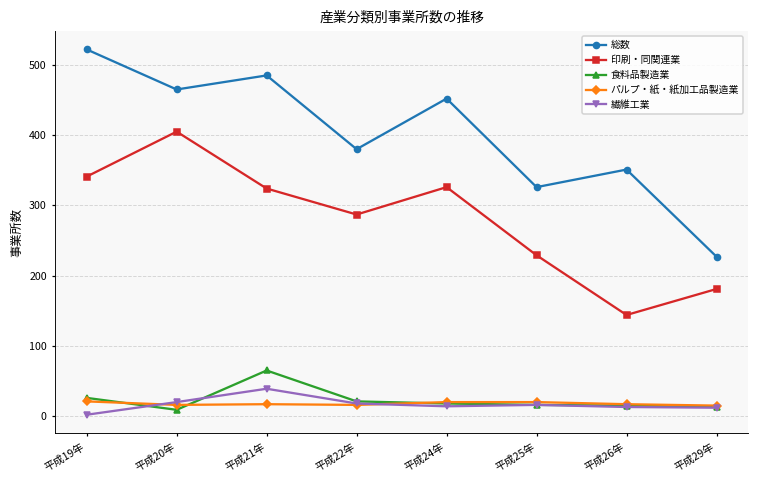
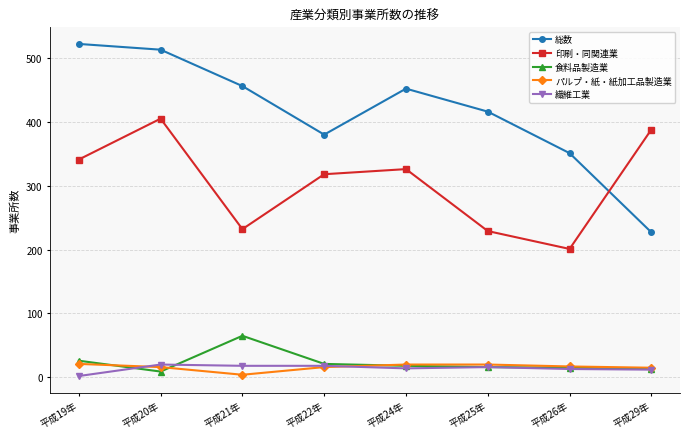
  {
    "総数": {
      "平成19年": 520,
-     "平成20年": 470,
-     "平成21年": 490,
+     "平成20年": 510,
+     "平成21年": 460,
      "平成22年": 380,
      "平成24年": 450,
-     "平成25年": 330,
+     "平成25年": 420,
      "平成26年": 350,
      "平成29年": 230
    },
    "印刷・同関連業": {
      "平成19年": 340,
      "平成20年": 410,
-     "平成21年": 320,
-     "平成22年": 290,
+     "平成21年": 230,
+     "平成22年": 320,
      "平成24年": 330,
      "平成25年": 230,
-     "平成26年": 140,
-     "平成29年": 180
+     "平成26年": 200,
+     "平成29年": 390
    },
    "食料品製造業": {
      "平成19年": 30,
      "平成20年": 10,
      "平成21年": 70
    },
    "パルプ・紙・紙加工品製造業": {
      "平成19年": 20,
      "平成20年": 20,
-     "平成21年": 20,
+     "平成21年": 0,
      "平成25年": 20
    },
    "繊維工業": {
      "平成19年": 0,
      "平成20年": 20,
-     "平成21年": 40,
+     "平成21年": 20,
      "平成24年": 10
    }
  }
